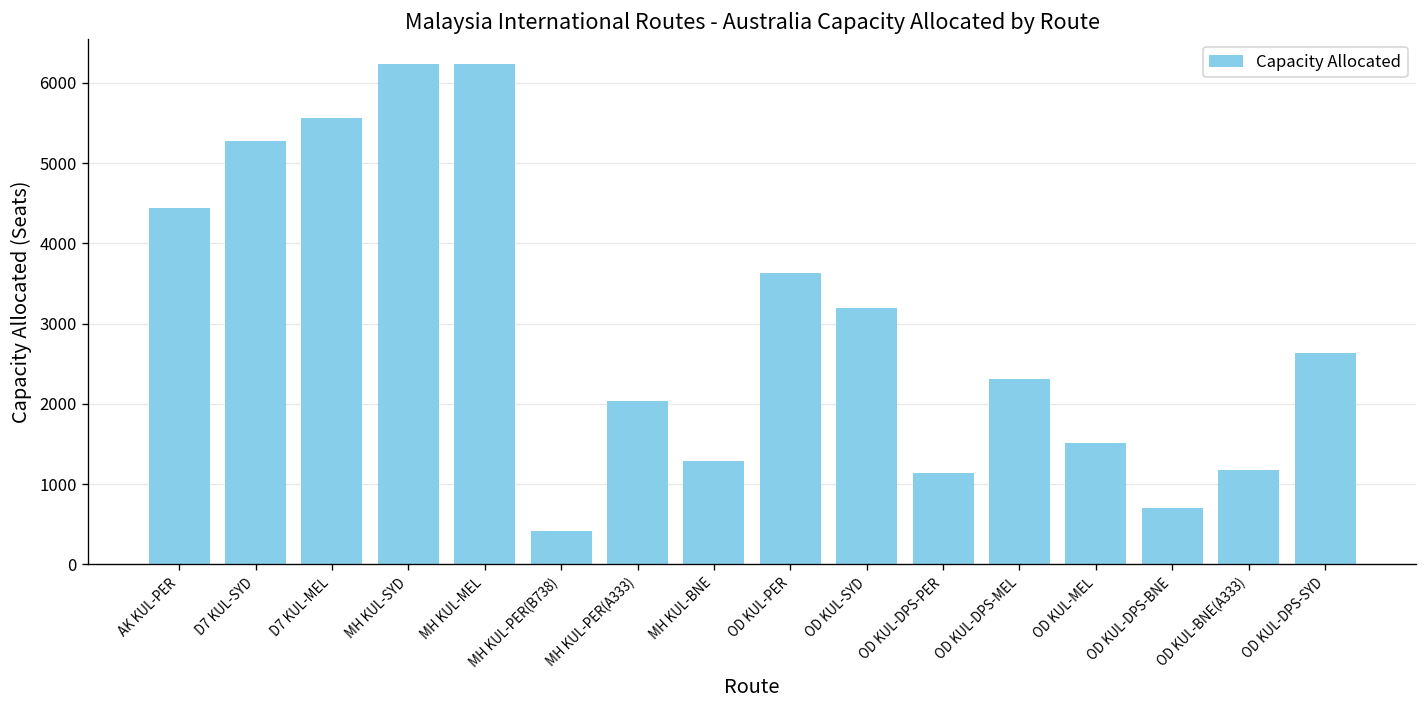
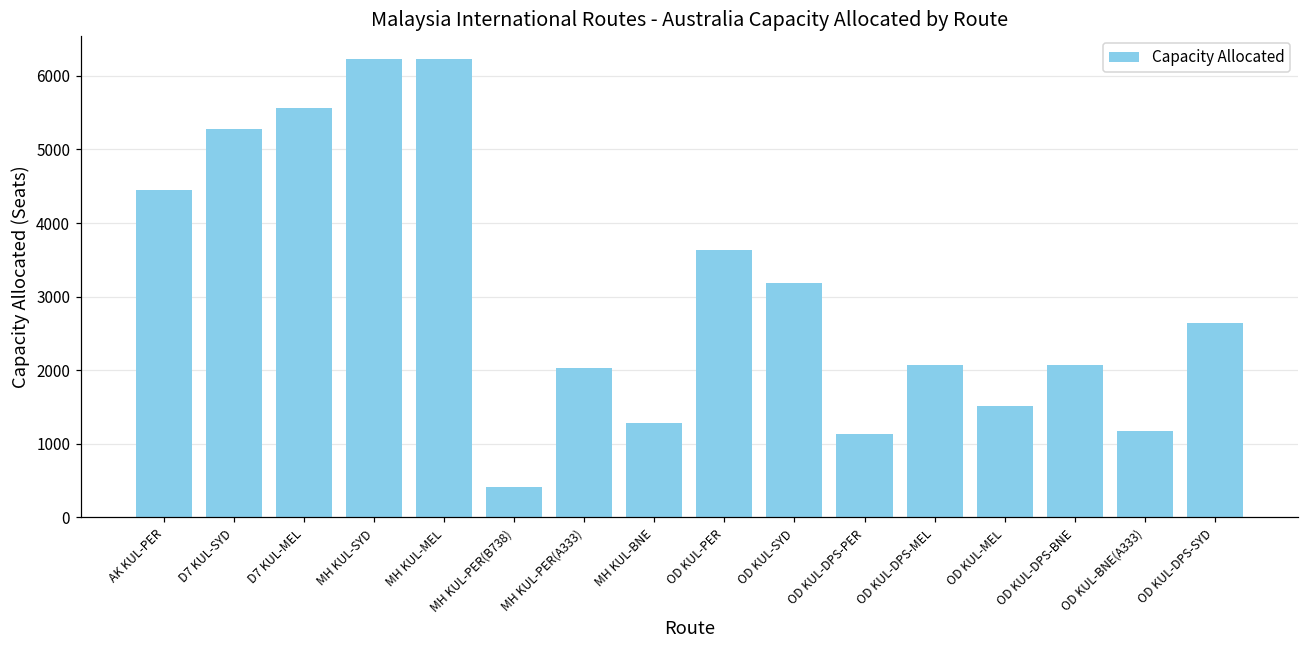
  {
    "AK KUL-PER": 4400,
    "D7 KUL-SYD": 5300,
    "D7 KUL-MEL": 5600,
    "MH KUL-SYD": 6200,
    "MH KUL-MEL": 6200,
    "MH KUL-PER(B738)": 400,
    "MH KUL-PER(A333)": 2000,
    "MH KUL-BNE": 1300,
    "OD KUL-PER": 3600,
    "OD KUL-SYD": 3200,
    "OD KUL-DPS-PER": 1100,
-   "OD KUL-DPS-MEL": 2300,
+   "OD KUL-DPS-MEL": 2100,
    "OD KUL-MEL": 1500,
-   "OD KUL-DPS-BNE": 700,
+   "OD KUL-DPS-BNE": 2100,
    "OD KUL-BNE(A333)": 1200,
    "OD KUL-DPS-SYD": 2600
  }
